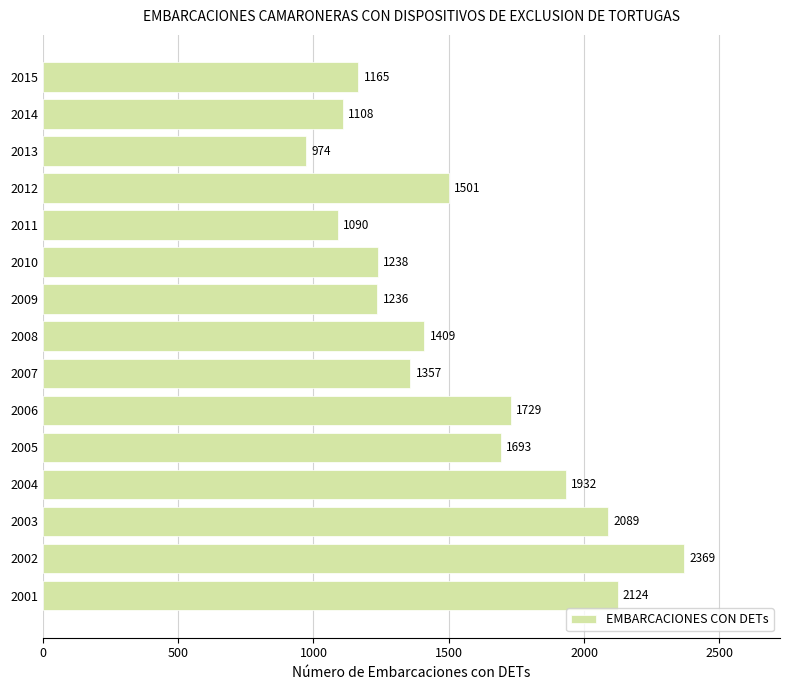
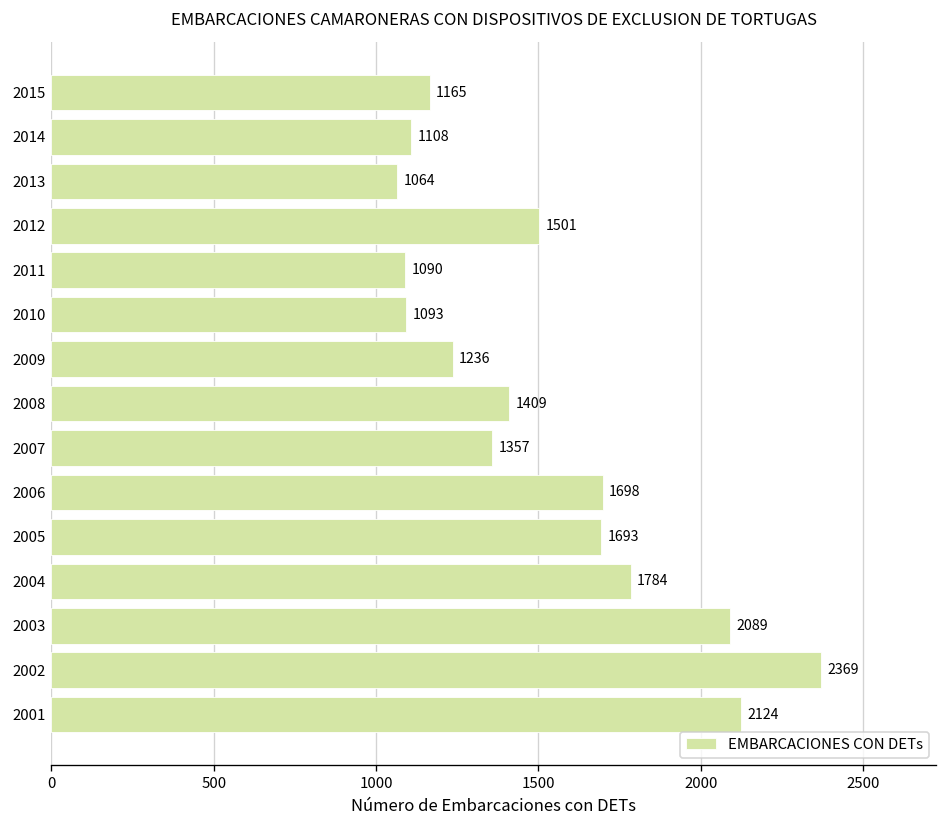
  {
    "2015": 1165,
    "2014": 1108,
-   "2013": 974,
+   "2013": 1064,
    "2012": 1501,
    "2011": 1090,
-   "2010": 1238,
+   "2010": 1093,
    "2009": 1236,
    "2008": 1409,
    "2007": 1357,
-   "2006": 1729,
+   "2006": 1698,
    "2005": 1693,
-   "2004": 1932,
+   "2004": 1784,
    "2003": 2089,
    "2002": 2369,
    "2001": 2124
  }
